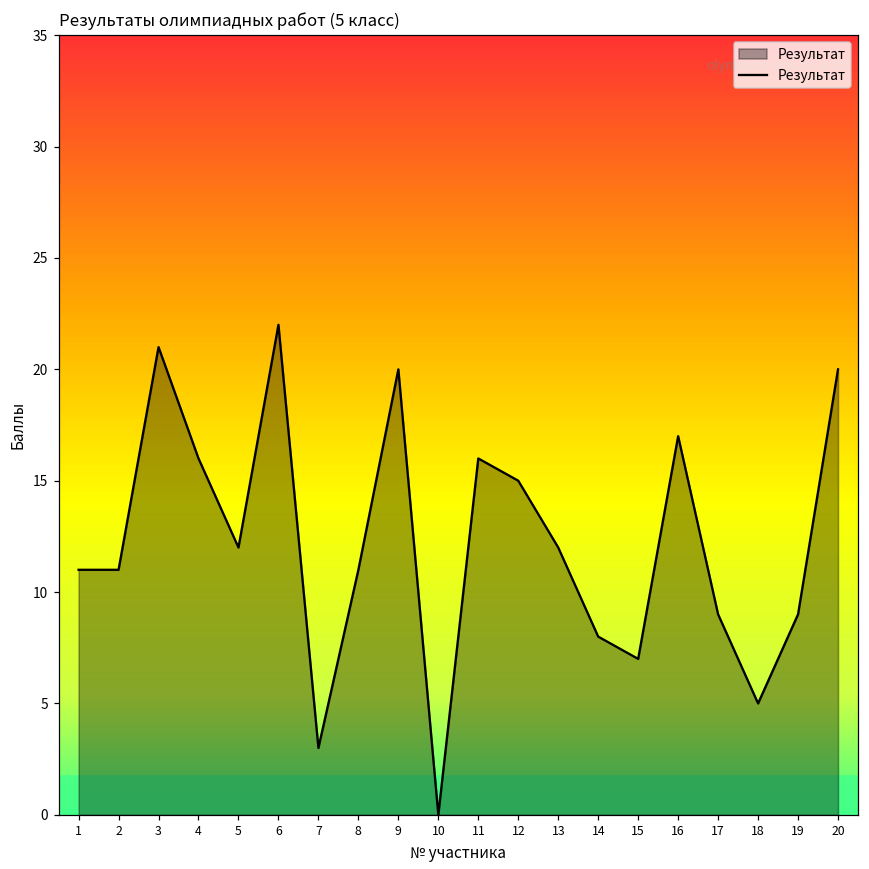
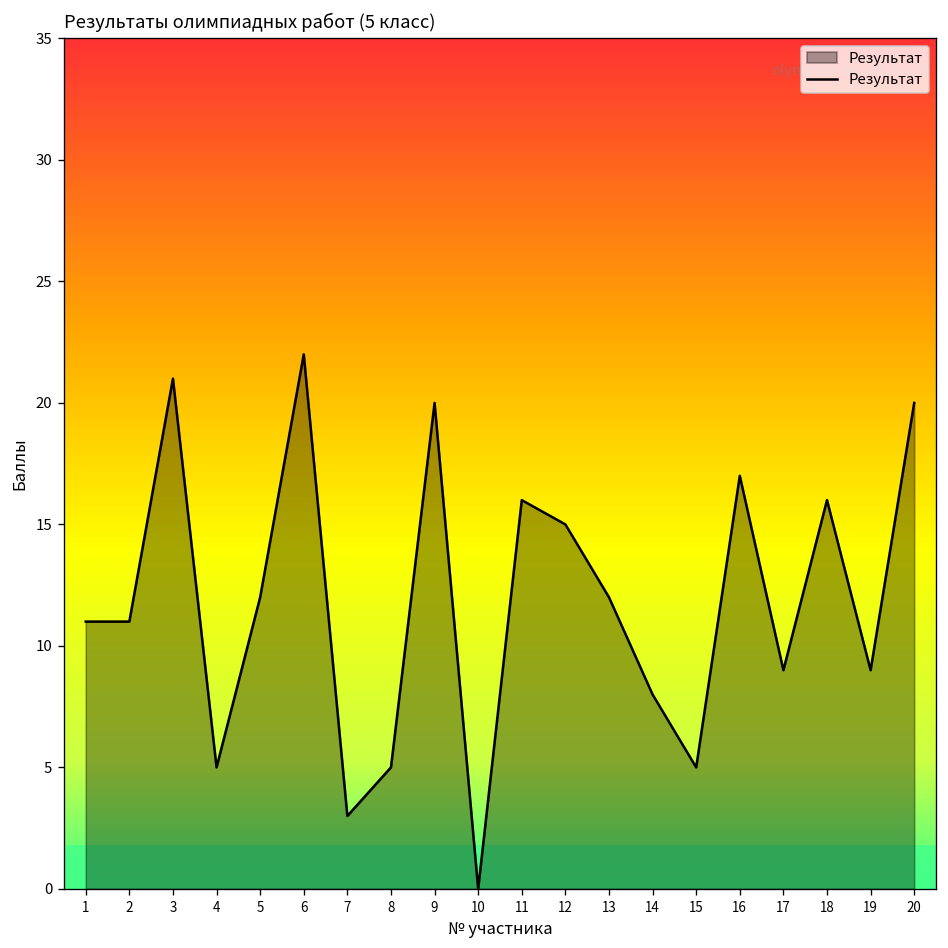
  {
    "1": 11,
    "2": 11,
    "3": 21,
-   "4": 16,
+   "4": 5,
    "5": 12,
    "6": 22,
    "7": 3,
-   "8": 11,
+   "8": 5,
    "9": 20,
    "11": 16,
    "12": 15,
    "13": 12,
    "14": 8,
-   "15": 7,
+   "15": 5,
    "16": 17,
    "17": 9,
-   "18": 5,
+   "18": 16,
    "19": 9,
    "20": 20
  }
